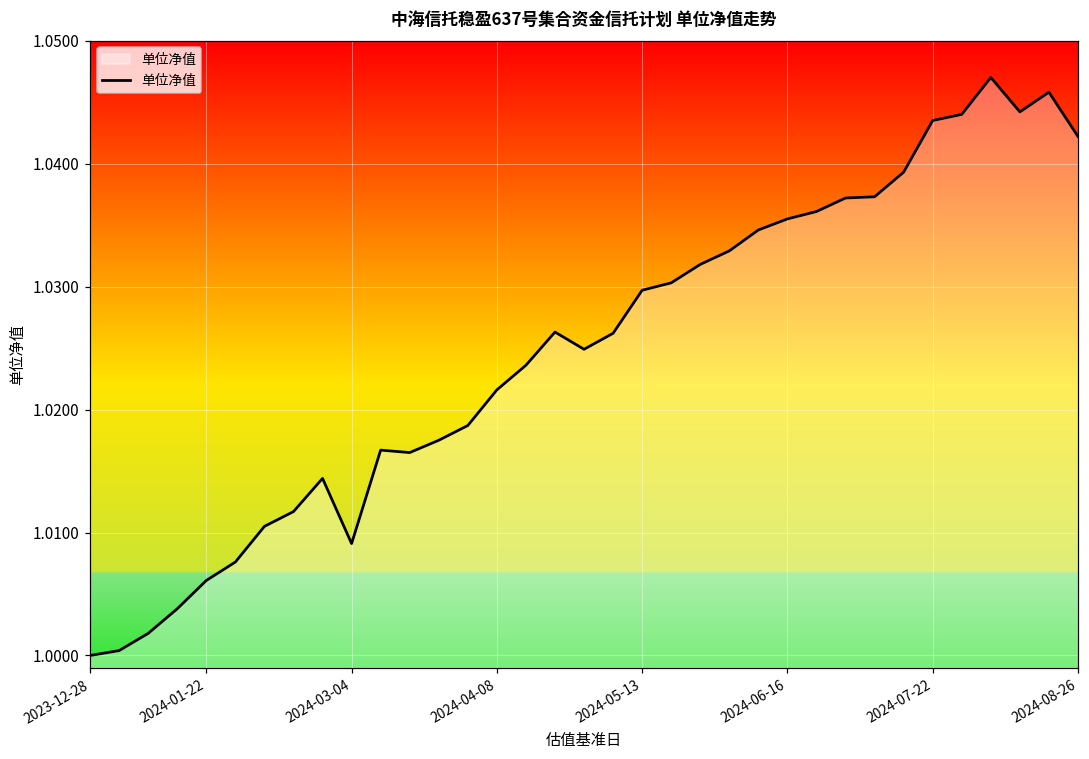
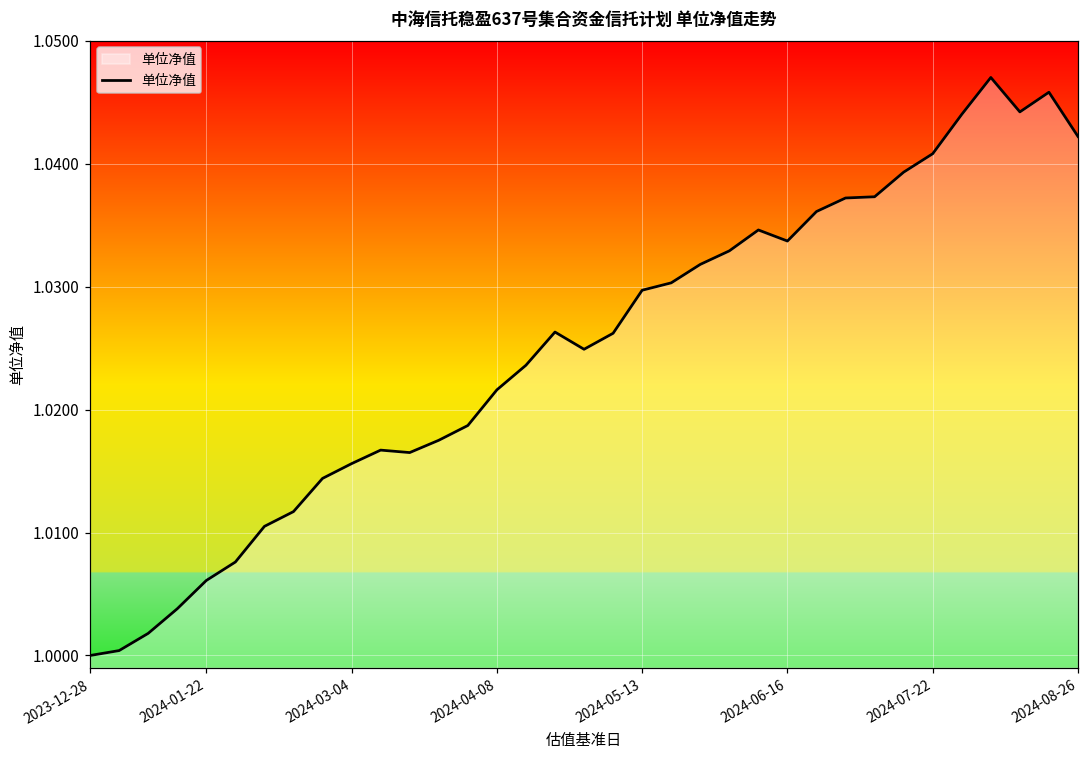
  {
    "2023-12-28": 1.0000,
    "2024-01-22": 1.0061,
-   "2024-03-04": 1.0091,
+   "2024-03-04": 1.0156,
    "2024-04-08": 1.0216,
    "2024-05-13": 1.0297,
-   "2024-06-16": 1.0355,
-   "2024-07-22": 1.0435,
+   "2024-06-16": 1.0337,
+   "2024-07-22": 1.0408,
    "2024-08-26": 1.0422
  }
